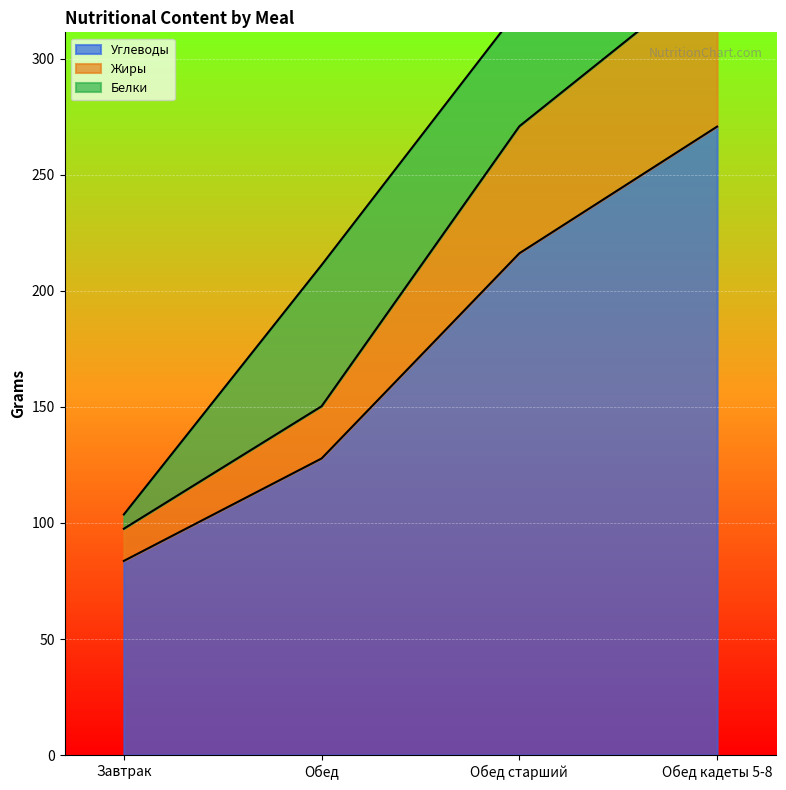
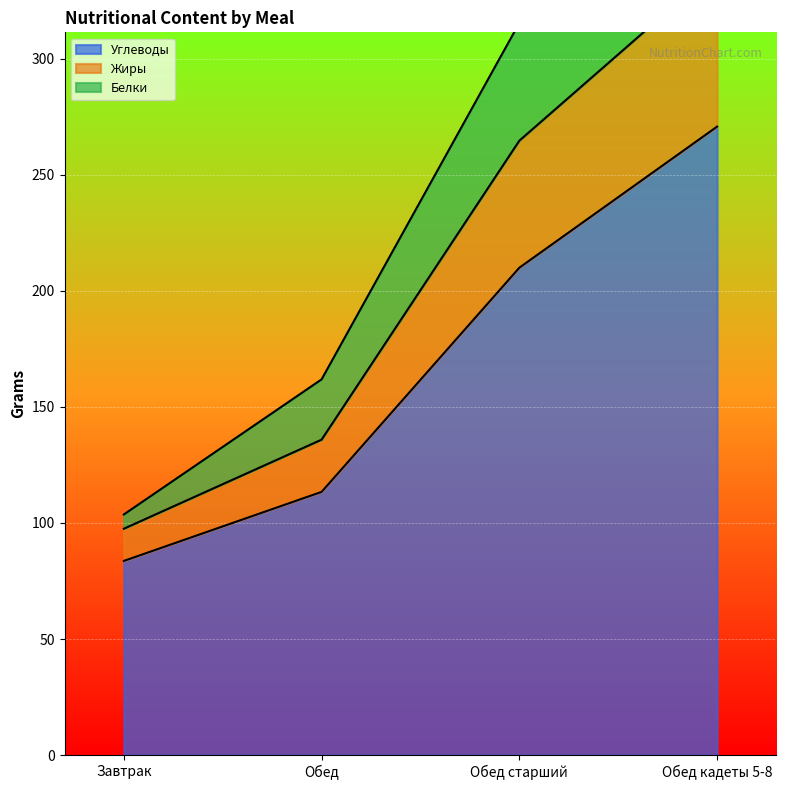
  {
    "Углеводы": {
      "Завтрак": 84,
-     "Обед": 128,
-     "Обед старший": 216,
+     "Обед": 113,
+     "Обед старший": 210,
      "Обед кадеты 5-8": 271
    },
    "Жиры": {
      "Завтрак": 14,
      "Обед": 23,
      "Обед старший": 55
    },
    "Белки": {
      "Завтрак": 6,
-     "Обед": 61
+     "Обед": 26
    }
  }
